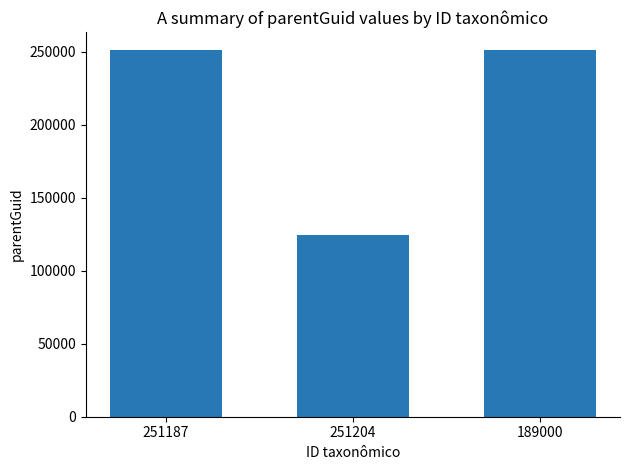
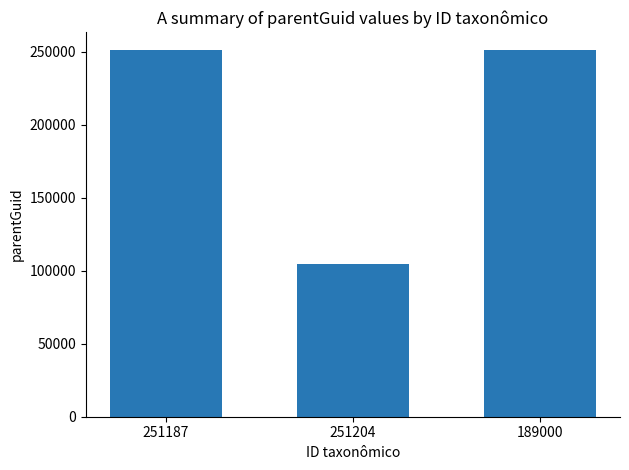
  {
    "251187": 251000,
-   "251204": 125000,
+   "251204": 104000,
    "189000": 251000
  }
